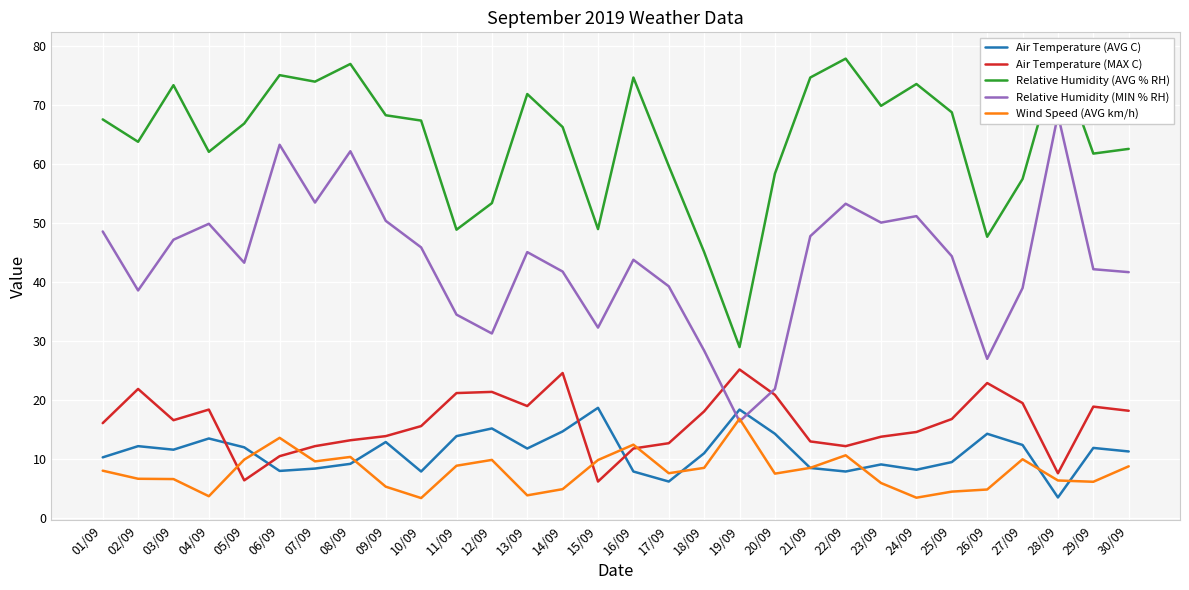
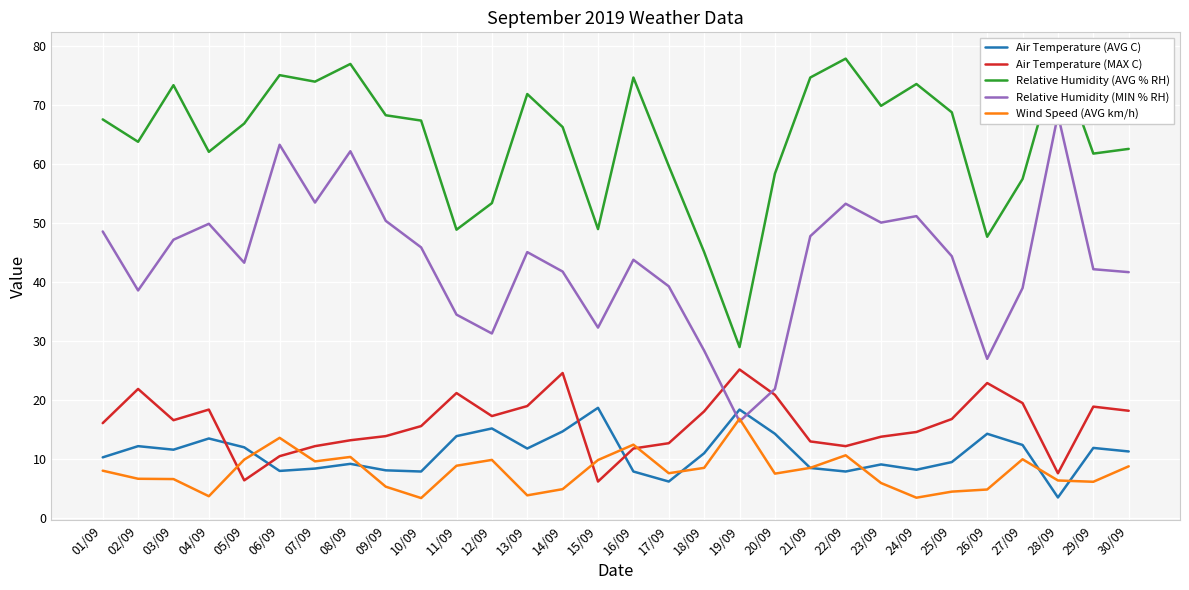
  {
    "Air Temperature (AVG C)": {
      "01/09": 10,
      "02/09": 12,
      "03/09": 12,
      "04/09": 13,
      "05/09": 12,
      "06/09": 8,
      "07/09": 8,
      "08/09": 9,
-     "09/09": 13,
+     "09/09": 8,
      "10/09": 8,
      "11/09": 14,
      "12/09": 15,
      "13/09": 12,
      "14/09": 15,
      "15/09": 19,
      "16/09": 8,
      "17/09": 6,
      "18/09": 11,
      "19/09": 18,
      "20/09": 14,
      "22/09": 8,
      "23/09": 9,
      "24/09": 8,
      "25/09": 9,
      "26/09": 14,
      "27/09": 12,
      "28/09": 3,
      "29/09": 12,
      "30/09": 11
    },
    "Air Temperature (MAX C)": {
      "01/09": 16,
      "02/09": 22,
      "03/09": 17,
      "04/09": 18,
      "05/09": 6,
      "06/09": 10,
      "07/09": 12,
      "08/09": 13,
      "09/09": 14,
      "10/09": 16,
      "11/09": 21,
-     "12/09": 21,
+     "12/09": 17,
      "13/09": 19,
      "14/09": 25,
      "15/09": 6,
      "16/09": 12,
      "17/09": 13,
      "18/09": 18,
      "19/09": 25,
      "20/09": 21,
      "21/09": 13,
      "22/09": 12,
      "23/09": 14,
      "24/09": 15,
      "25/09": 17,
      "26/09": 23,
      "27/09": 19,
      "28/09": 8,
      "29/09": 19,
      "30/09": 18
    },
    "Relative Humidity (AVG % RH)": {
      "01/09": 68,
      "02/09": 64,
      "03/09": 73,
      "04/09": 62,
      "05/09": 67,
      "06/09": 75,
      "07/09": 74,
      "08/09": 77,
      "09/09": 68,
      "10/09": 67,
      "11/09": 49,
      "12/09": 53,
      "13/09": 72,
      "14/09": 66,
      "15/09": 49,
      "16/09": 75,
      "17/09": 60,
      "18/09": 45,
      "19/09": 29,
      "20/09": 58,
      "21/09": 75,
      "22/09": 78,
      "23/09": 70,
      "24/09": 74,
      "25/09": 69,
      "26/09": 48,
      "27/09": 57,
      "29/09": 62,
      "30/09": 63
    },
    "Relative Humidity (MIN % RH)": {
      "01/09": 49,
      "02/09": 39,
      "03/09": 47,
      "04/09": 50,
      "05/09": 43,
      "06/09": 63,
      "07/09": 53,
      "08/09": 62,
      "09/09": 50,
      "10/09": 46,
      "11/09": 34,
      "12/09": 31,
      "13/09": 45,
      "14/09": 42,
      "15/09": 32,
      "16/09": 44,
      "17/09": 39,
      "18/09": 28,
      "19/09": 16,
      "20/09": 22,
      "21/09": 48,
      "22/09": 53,
      "23/09": 50,
      "24/09": 51,
      "25/09": 44,
      "26/09": 27,
      "27/09": 39,
      "29/09": 42,
      "30/09": 42
    },
    "Wind Speed (AVG km/h)": {
      "01/09": 8,
      "02/09": 7,
      "03/09": 7,
      "04/09": 4,
      "05/09": 10,
      "06/09": 14,
      "07/09": 10,
      "08/09": 10,
      "09/09": 5,
      "10/09": 3,
      "11/09": 9,
      "12/09": 10,
      "13/09": 4,
      "14/09": 5,
      "15/09": 10,
      "16/09": 12,
      "17/09": 8,
      "18/09": 8,
      "19/09": 17,
      "20/09": 7,
      "22/09": 11,
      "23/09": 6,
      "24/09": 3,
      "25/09": 4,
      "26/09": 5,
      "27/09": 10,
      "28/09": 6,
      "29/09": 6,
      "30/09": 9
    }
  }
